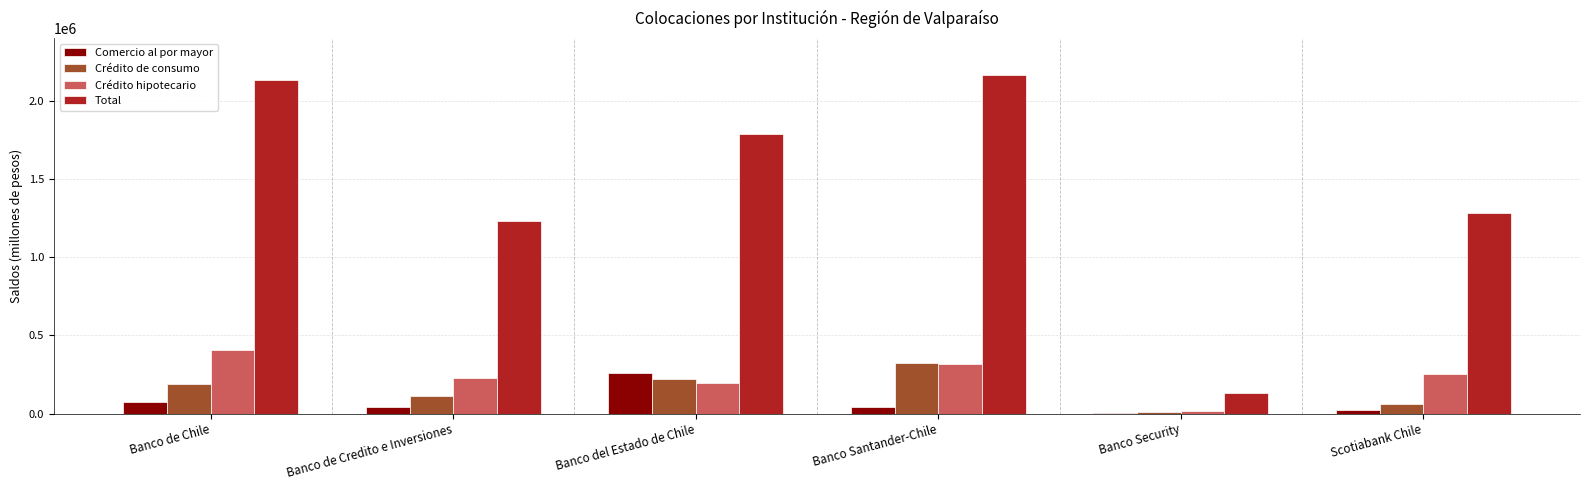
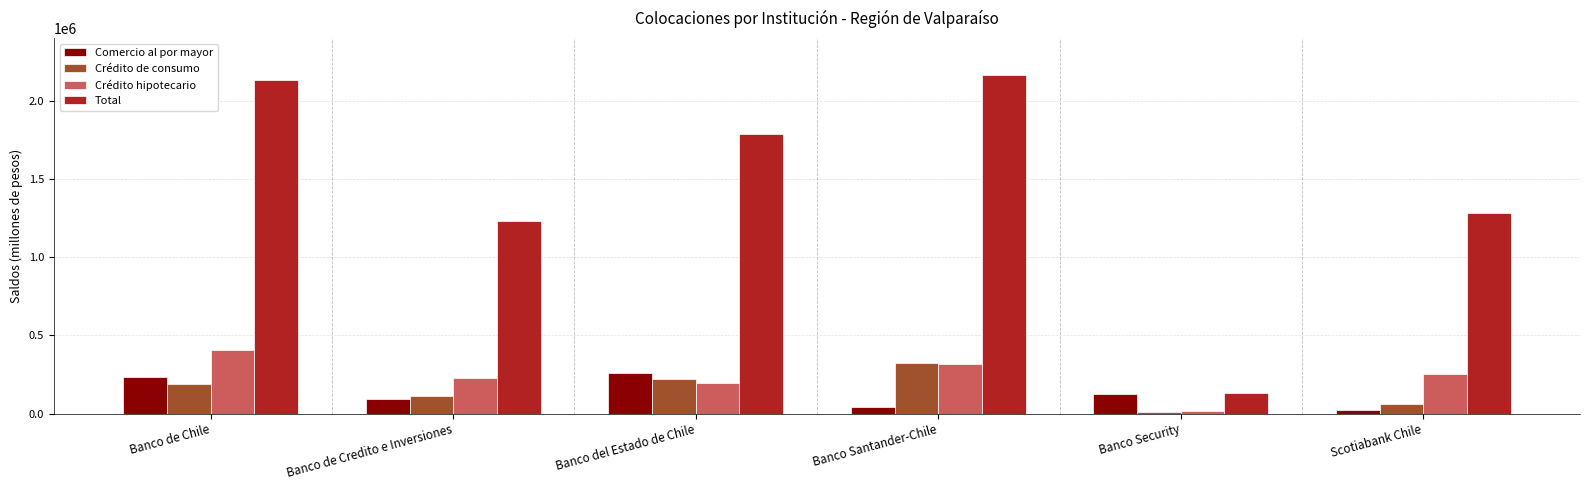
  {
    "Comercio al por mayor": {
-     "Banco de Chile": 70000,
-     "Banco de Credito e Inversiones": 40000,
+     "Banco de Chile": 230000,
+     "Banco de Credito e Inversiones": 100000,
      "Banco del Estado de Chile": 260000,
      "Banco Santander-Chile": 40000,
-     "Banco Security": 0,
+     "Banco Security": 120000,
      "Scotiabank Chile": 20000
    },
    "Crédito hipotecario": {
      "Banco de Chile": 410000,
      "Banco de Credito e Inversiones": 230000,
      "Banco del Estado de Chile": 190000,
      "Banco Santander-Chile": 320000,
      "Scotiabank Chile": 260000
    }
  }
